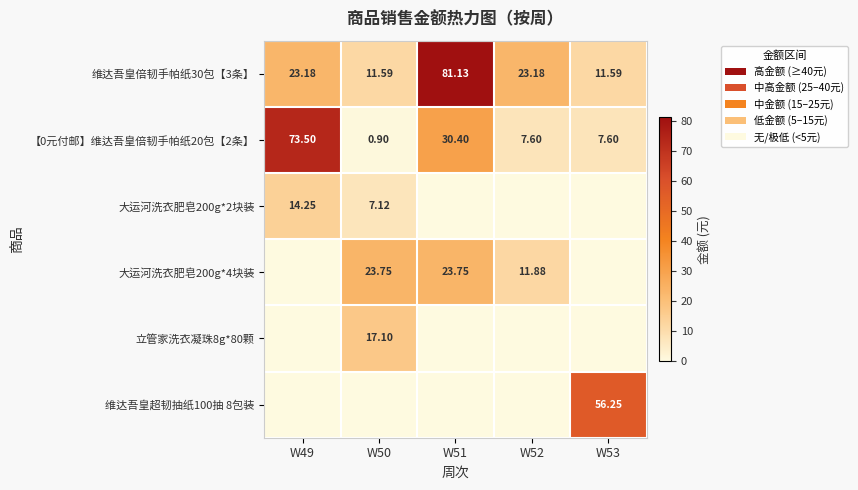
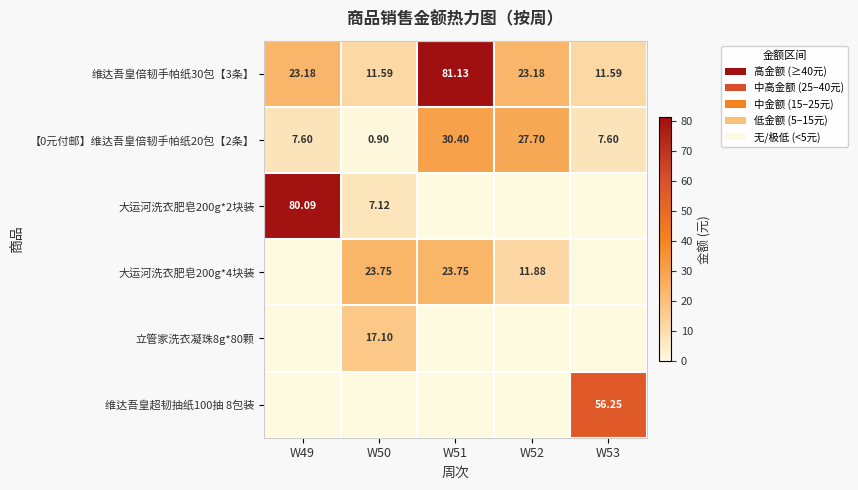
  {
    "维达吾皇倍韧手帕纸30包【3条】": {
      "W49": 23.18,
      "W50": 11.59,
      "W51": 81.13,
      "W52": 23.18,
      "W53": 11.59
    },
    "【0元付邮】维达吾皇倍韧手帕纸20包【2条】": {
-     "W49": 73.50,
+     "W49": 7.60,
      "W50": 0.90,
      "W51": 30.40,
-     "W52": 7.60,
+     "W52": 27.70,
      "W53": 7.60
    },
    "大运河洗衣肥皂200g*2块装": {
-     "W49": 14.25,
+     "W49": 80.09,
      "W50": 7.12
    },
    "大运河洗衣肥皂200g*4块装": {
      "W50": 23.75,
      "W51": 23.75,
      "W52": 11.88
    },
    "立管家洗衣凝珠8g*80颗": {
      "W50": 17.10
    },
    "维达吾皇超韧抽纸100抽 8包装": {
      "W53": 56.25
    }
  }
